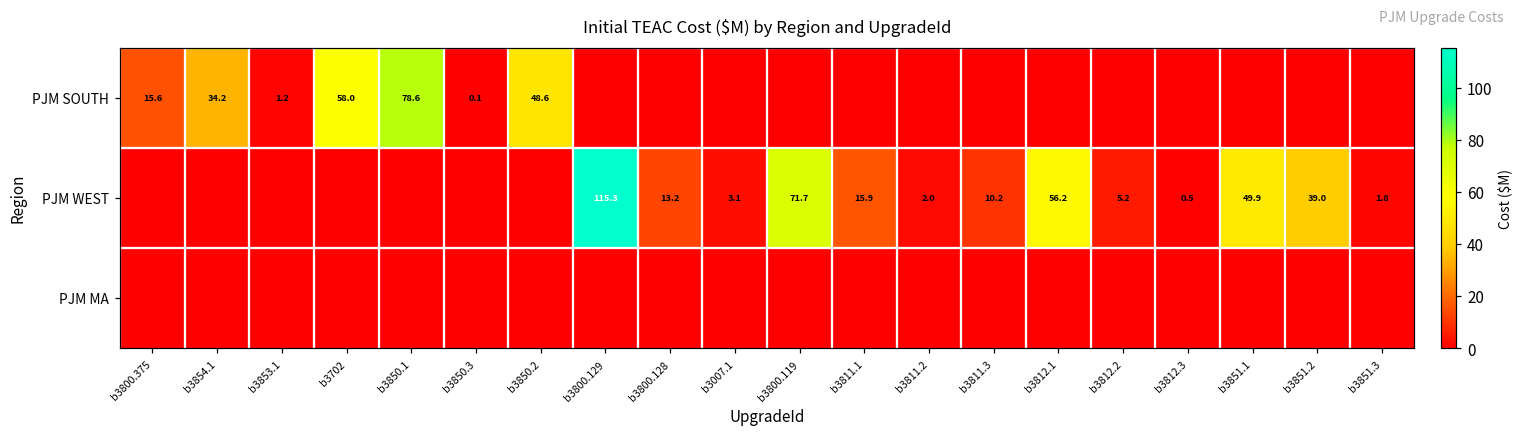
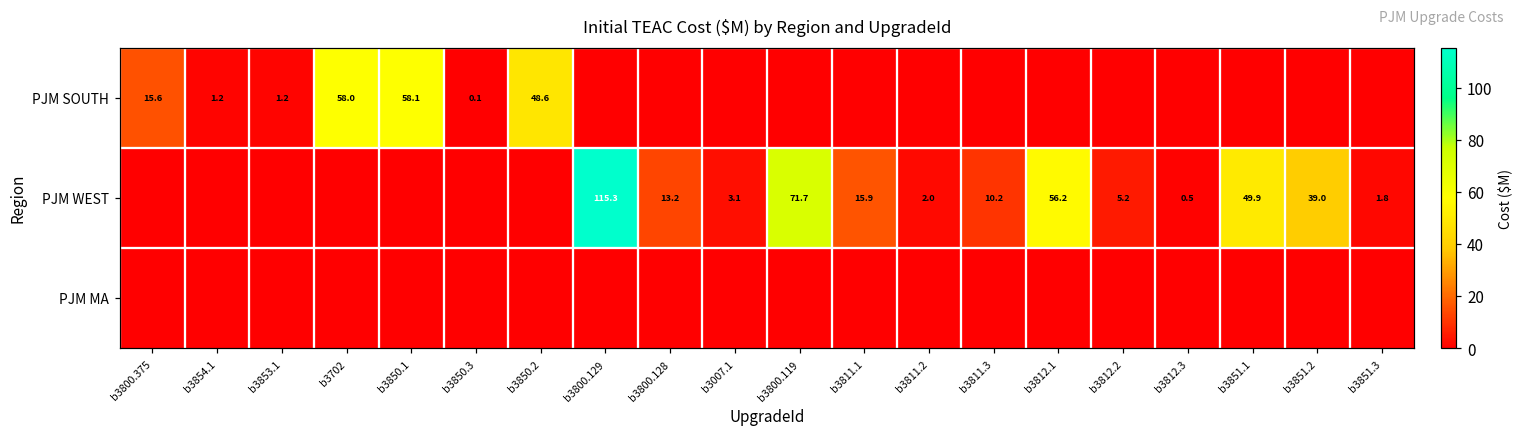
  {
    "PJM SOUTH": {
      "b3800.375": 15.6,
-     "b3854.1": 34.2,
+     "b3854.1": 1.2,
      "b3853.1": 1.2,
      "b3702": 58.0,
-     "b3850.1": 78.6,
+     "b3850.1": 58.1,
      "b3850.3": 0.1,
      "b3850.2": 48.6
    },
    "PJM WEST": {
      "b3800.129": 115.3,
      "b3800.128": 13.2,
      "b3007.1": 3.1,
      "b3800.119": 71.7,
      "b3811.1": 15.9,
      "b3811.2": 2.0,
      "b3811.3": 10.2,
      "b3812.1": 56.2,
      "b3812.2": 5.2,
      "b3812.3": 0.5,
      "b3851.1": 49.9,
      "b3851.2": 39.0,
      "b3851.3": 1.8
    }
  }
